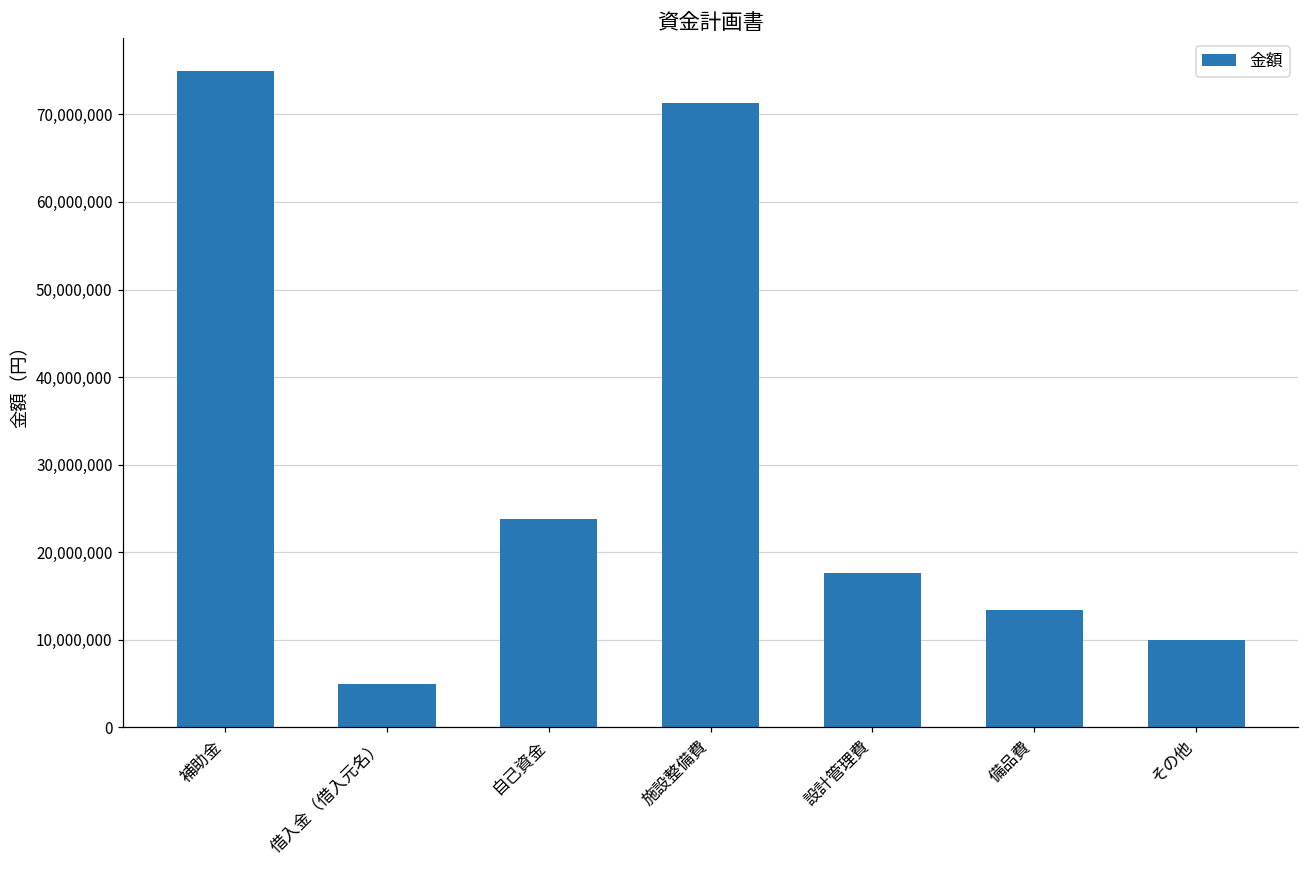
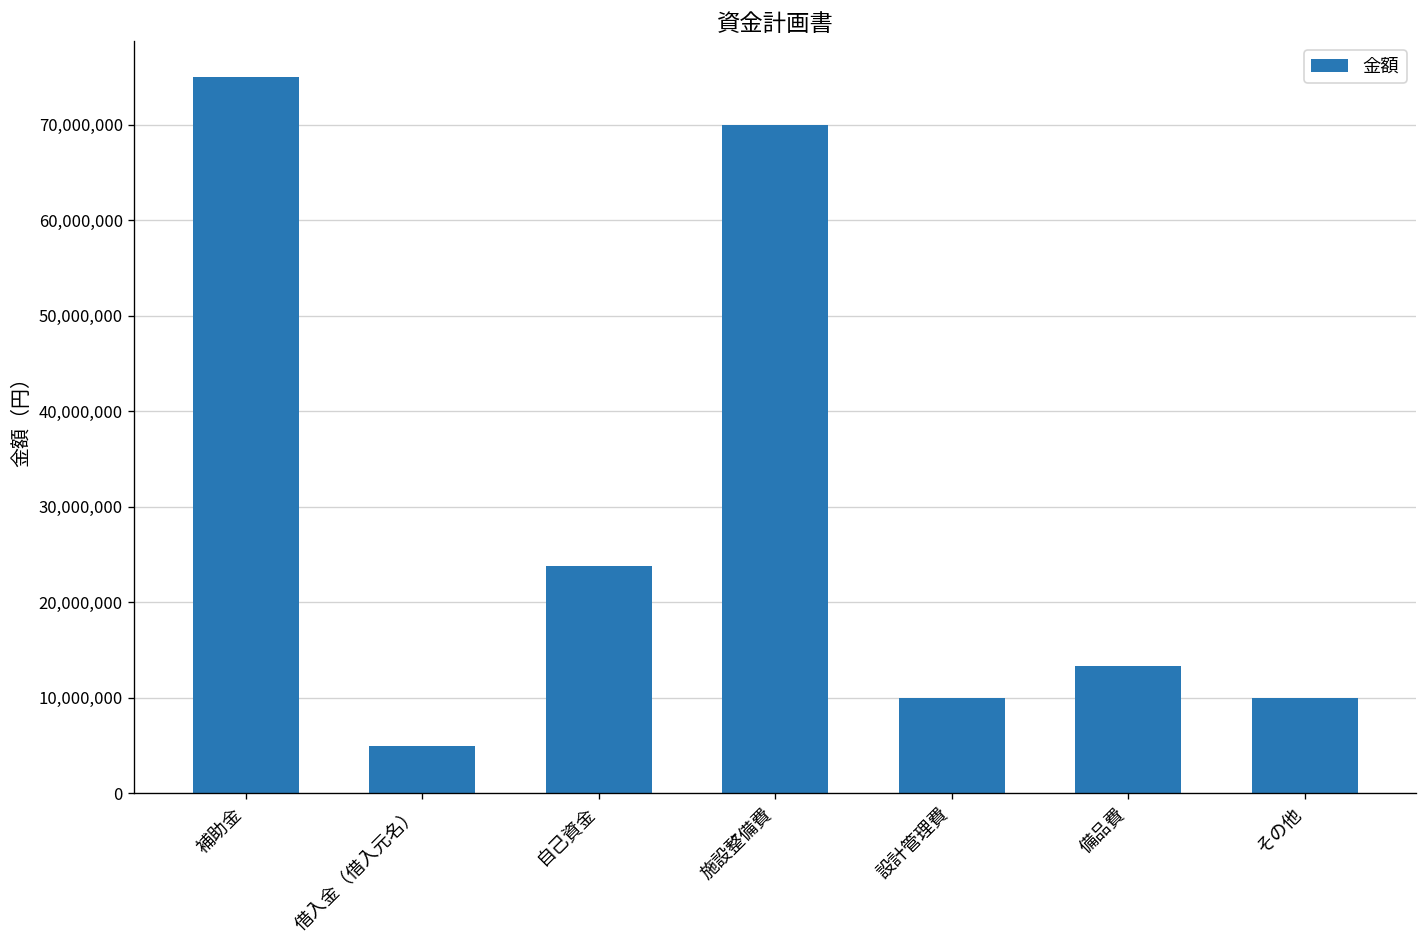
  {
    "補助金": "75,000,000",
    "借入金（借入元名）": "5,000,000",
    "自己資金": "24,000,000",
-   "施設整備費": "71,000,000",
-   "設計管理費": "18,000,000",
+   "施設整備費": "70,000,000",
+   "設計管理費": "10,000,000",
    "備品費": "13,000,000",
    "その他": "10,000,000"
  }
